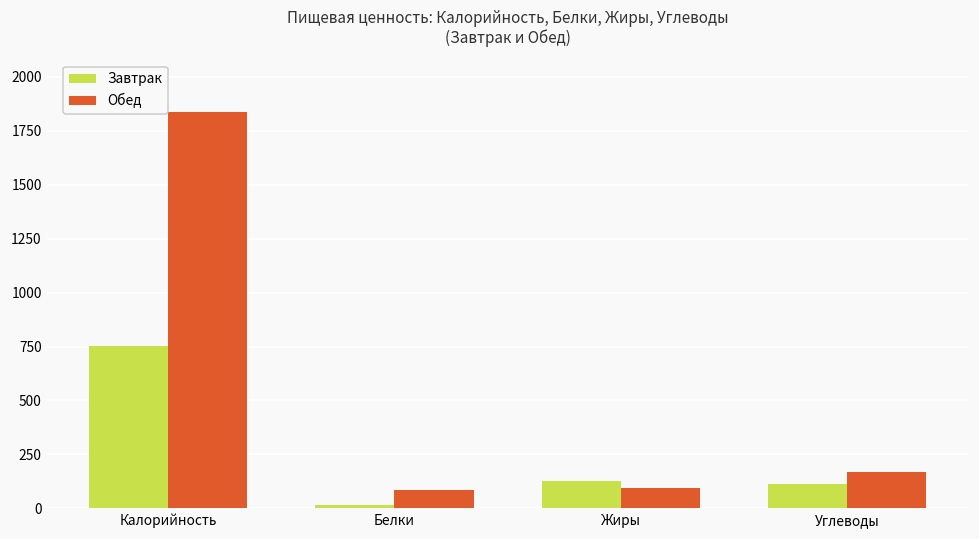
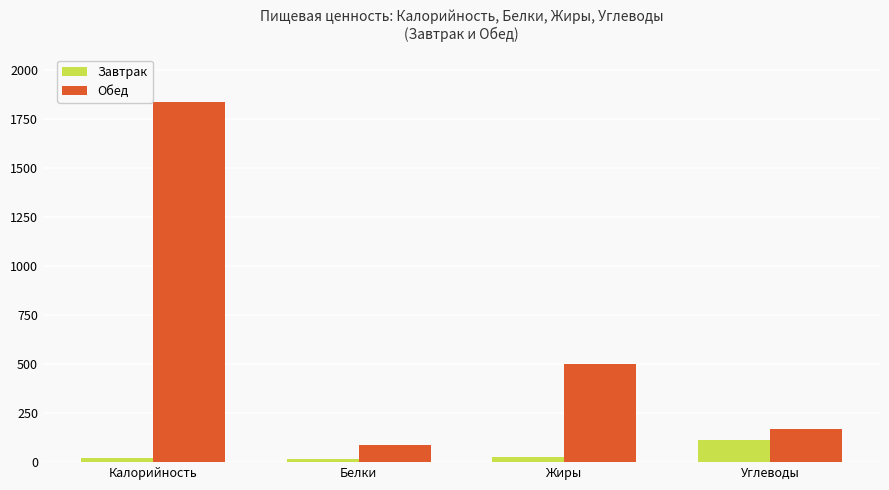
  {
    "Завтрак": {
-     "Калорийность": 750,
+     "Калорийность": 20,
      "Белки": 20,
-     "Жиры": 130,
+     "Жиры": 30,
      "Углеводы": 110
    },
    "Обед": {
      "Калорийность": 1840,
      "Белки": 80,
-     "Жиры": 90,
+     "Жиры": 500,
      "Углеводы": 170
    }
  }
